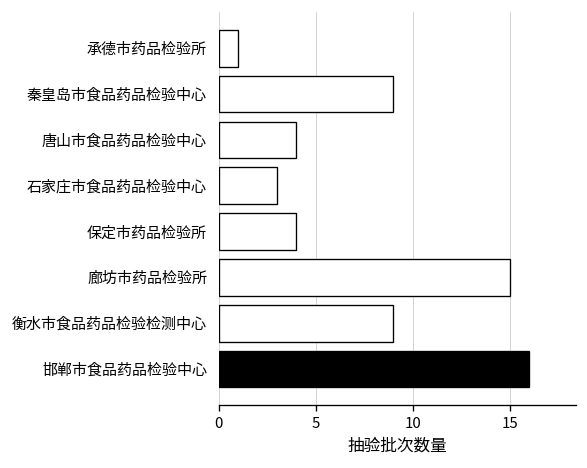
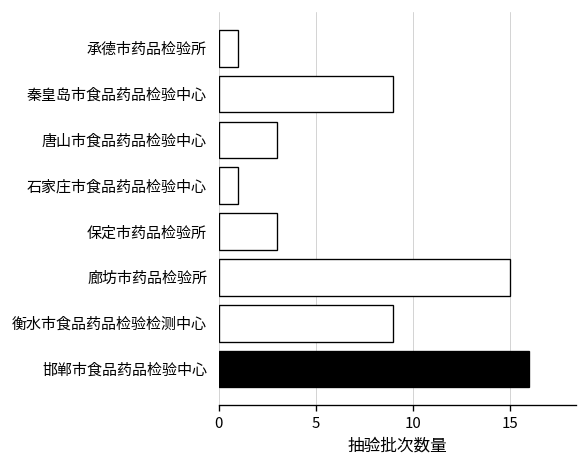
  {
    "承德市药品检验所": 1,
    "秦皇岛市食品药品检验中心": 9,
-   "唐山市食品药品检验中心": 4,
-   "石家庄市食品药品检验中心": 3,
-   "保定市药品检验所": 4,
+   "唐山市食品药品检验中心": 3,
+   "石家庄市食品药品检验中心": 1,
+   "保定市药品检验所": 3,
    "廊坊市药品检验所": 15,
    "衡水市食品药品检验检测中心": 9,
    "邯郸市食品药品检验中心": 16
  }
